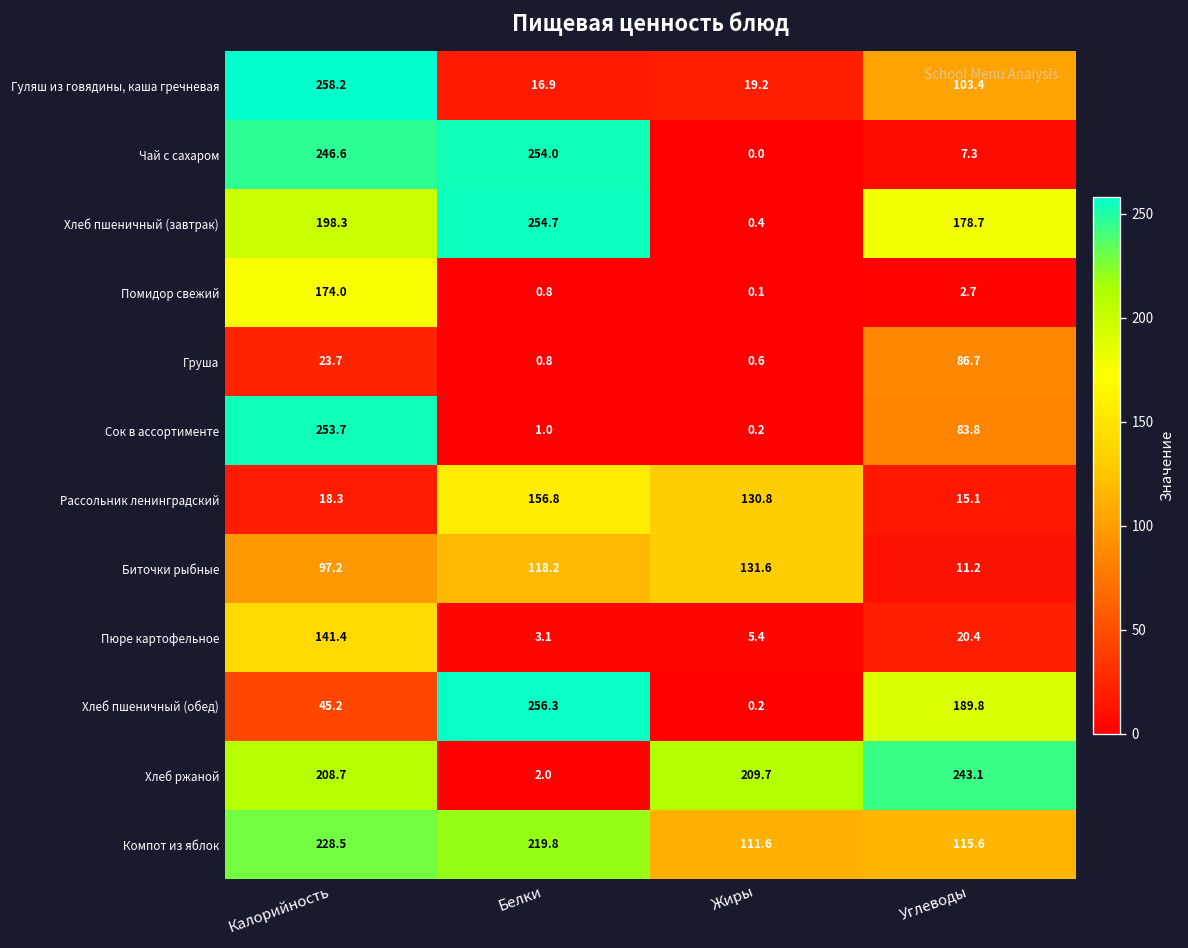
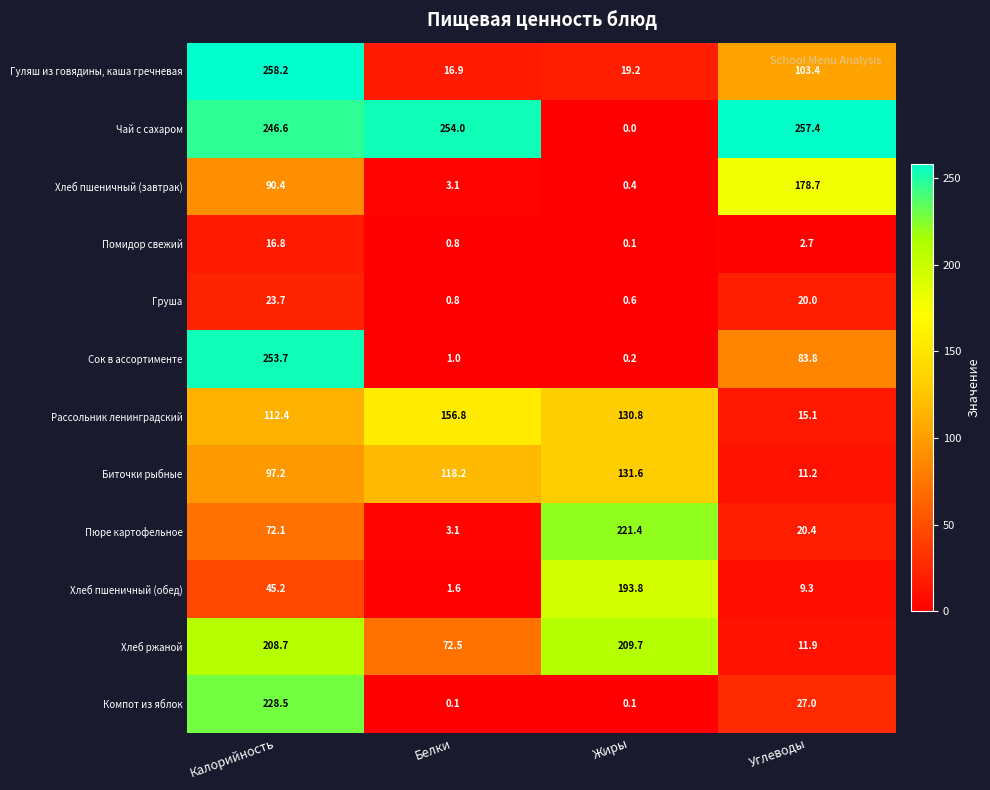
  {
    "Гуляш из говядины, каша гречневая": {
      "Калорийность": 258.2,
      "Белки": 16.9,
      "Жиры": 19.2
    },
    "Чай с сахаром": {
      "Калорийность": 246.6,
      "Белки": 254.0,
      "Жиры": 0.0,
-     "Углеводы": 7.3
+     "Углеводы": 257.4
    },
    "Хлеб пшеничный (завтрак)": {
-     "Калорийность": 198.3,
-     "Белки": 254.7,
+     "Калорийность": 90.4,
+     "Белки": 3.1,
      "Жиры": 0.4,
      "Углеводы": 178.7
    },
    "Помидор свежий": {
-     "Калорийность": 174.0,
+     "Калорийность": 16.8,
      "Белки": 0.8,
      "Жиры": 0.1,
      "Углеводы": 2.7
    },
    "Груша": {
      "Калорийность": 23.7,
      "Белки": 0.8,
      "Жиры": 0.6,
-     "Углеводы": 86.7
+     "Углеводы": 20.0
    },
    "Сок в ассортименте": {
      "Калорийность": 253.7,
      "Белки": 1.0,
      "Жиры": 0.2,
      "Углеводы": 83.8
    },
    "Рассольник ленинградский": {
-     "Калорийность": 18.3,
+     "Калорийность": 112.4,
      "Белки": 156.8,
      "Жиры": 130.8,
      "Углеводы": 15.1
    },
    "Биточки рыбные": {
      "Калорийность": 97.2,
      "Белки": 118.2,
      "Жиры": 131.6,
      "Углеводы": 11.2
    },
    "Пюре картофельное": {
-     "Калорийность": 141.4,
+     "Калорийность": 72.1,
      "Белки": 3.1,
-     "Жиры": 5.4,
+     "Жиры": 221.4,
      "Углеводы": 20.4
    },
    "Хлеб пшеничный (обед)": {
      "Калорийность": 45.2,
-     "Белки": 256.3,
-     "Жиры": 0.2,
-     "Углеводы": 189.8
+     "Белки": 1.6,
+     "Жиры": 193.8,
+     "Углеводы": 9.3
    },
    "Хлеб ржаной": {
      "Калорийность": 208.7,
-     "Белки": 2.0,
+     "Белки": 72.5,
      "Жиры": 209.7,
-     "Углеводы": 243.1
+     "Углеводы": 11.9
    },
    "Компот из яблок": {
      "Калорийность": 228.5,
-     "Белки": 219.8,
-     "Жиры": 111.6,
-     "Углеводы": 115.6
+     "Белки": 0.1,
+     "Жиры": 0.1,
+     "Углеводы": 27.0
    }
  }
